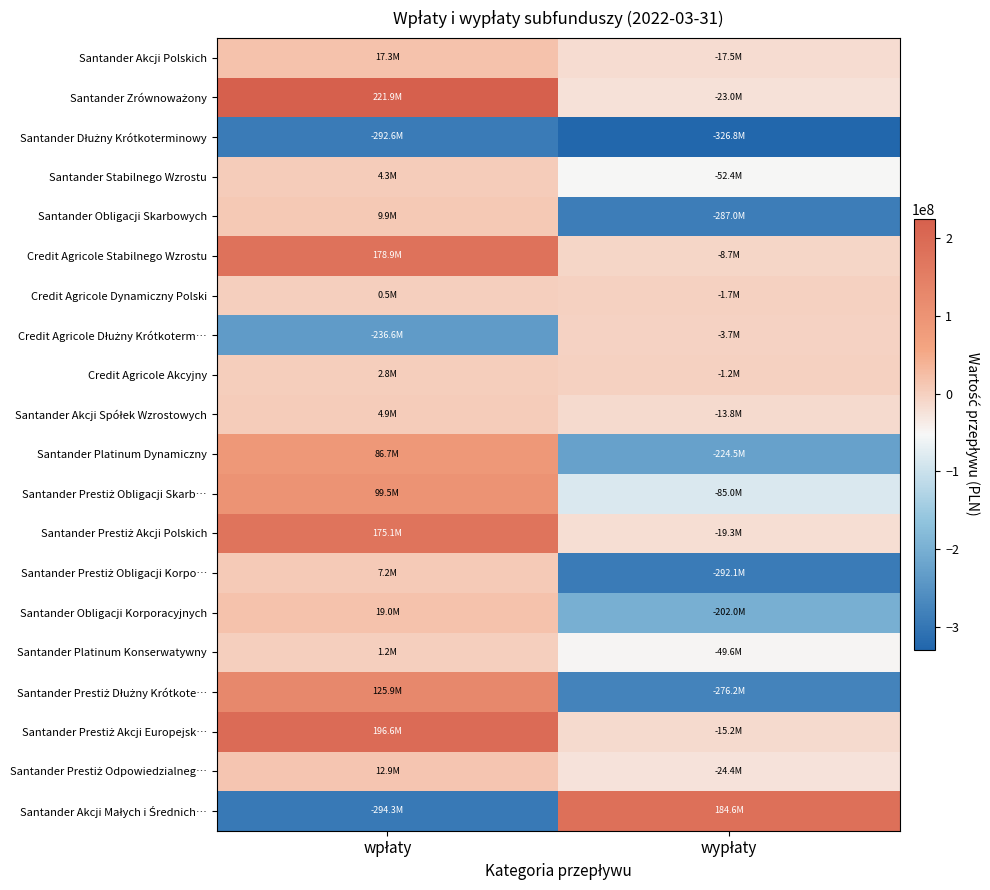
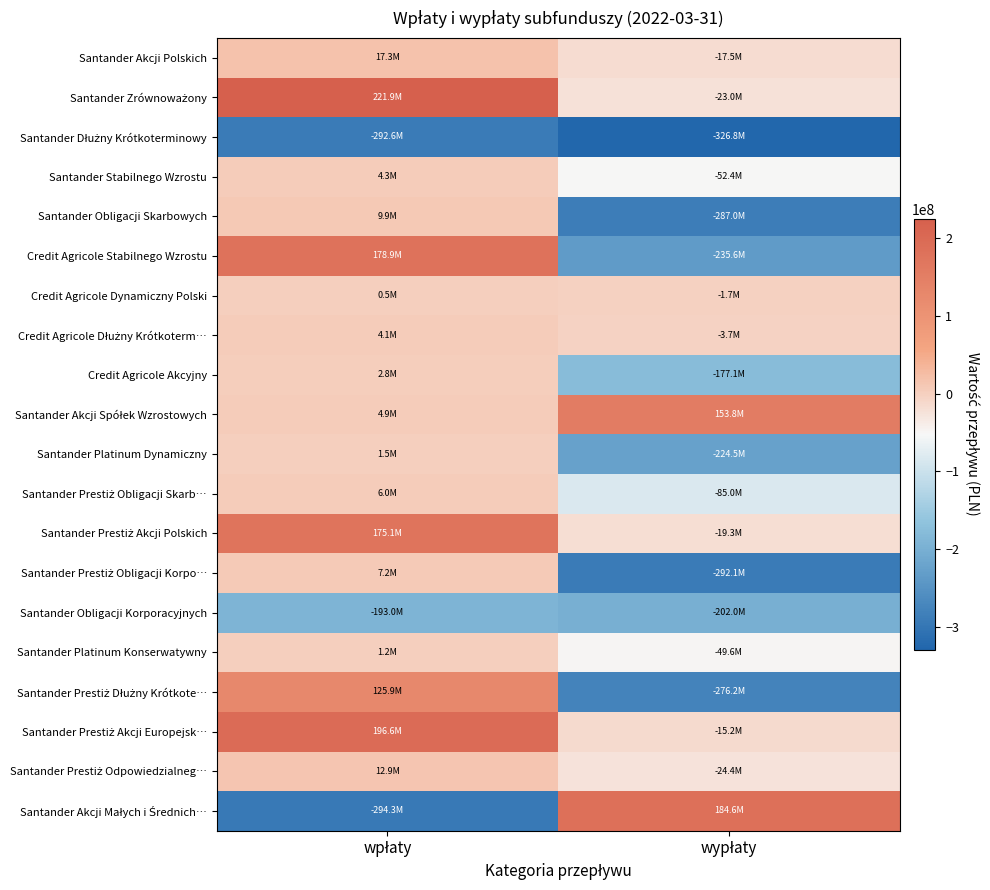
  {
    "Santander Akcji Polskich": {
      "wpłaty": "17.3M",
      "wypłaty": "-17.5M"
    },
    "Santander Zrównoważony": {
      "wpłaty": "221.9M",
      "wypłaty": "-23.0M"
    },
    "Santander Dłużny Krótkoterminowy": {
      "wpłaty": "-292.6M",
      "wypłaty": "-326.8M"
    },
    "Santander Stabilnego Wzrostu": {
      "wpłaty": "4.3M",
      "wypłaty": "-52.4M"
    },
    "Santander Obligacji Skarbowych": {
      "wpłaty": "9.9M",
      "wypłaty": "-287.0M"
    },
    "Credit Agricole Stabilnego Wzrostu": {
      "wpłaty": "178.9M",
-     "wypłaty": "-8.7M"
+     "wypłaty": "-235.6M"
    },
    "Credit Agricole Dynamiczny Polski": {
      "wpłaty": "0.5M",
      "wypłaty": "-1.7M"
    },
    "Credit Agricole Dłużny Krótkoterm…": {
-     "wpłaty": "-236.6M",
+     "wpłaty": "4.1M",
      "wypłaty": "-3.7M"
    },
    "Credit Agricole Akcyjny": {
      "wpłaty": "2.8M",
-     "wypłaty": "-1.2M"
+     "wypłaty": "-177.1M"
    },
    "Santander Akcji Spółek Wzrostowych": {
      "wpłaty": "4.9M",
-     "wypłaty": "-13.8M"
+     "wypłaty": "153.8M"
    },
    "Santander Platinum Dynamiczny": {
-     "wpłaty": "86.7M",
+     "wpłaty": "1.5M",
      "wypłaty": "-224.5M"
    },
    "Santander Prestiż Obligacji Skarb…": {
-     "wpłaty": "99.5M",
+     "wpłaty": "6.0M",
      "wypłaty": "-85.0M"
    },
    "Santander Prestiż Akcji Polskich": {
      "wpłaty": "175.1M",
      "wypłaty": "-19.3M"
    },
    "Santander Prestiż Obligacji Korpo…": {
      "wpłaty": "7.2M",
      "wypłaty": "-292.1M"
    },
    "Santander Obligacji Korporacyjnych": {
-     "wpłaty": "19.0M",
+     "wpłaty": "-193.0M",
      "wypłaty": "-202.0M"
    },
    "Santander Platinum Konserwatywny": {
      "wpłaty": "1.2M",
      "wypłaty": "-49.6M"
    },
    "Santander Prestiż Dłużny Krótkote…": {
      "wpłaty": "125.9M",
      "wypłaty": "-276.2M"
    },
    "Santander Prestiż Akcji Europejsk…": {
      "wpłaty": "196.6M",
      "wypłaty": "-15.2M"
    },
    "Santander Prestiż Odpowiedzialneg…": {
      "wpłaty": "12.9M",
      "wypłaty": "-24.4M"
    },
    "Santander Akcji Małych i Średnich…": {
      "wpłaty": "-294.3M",
      "wypłaty": "184.6M"
    }
  }
